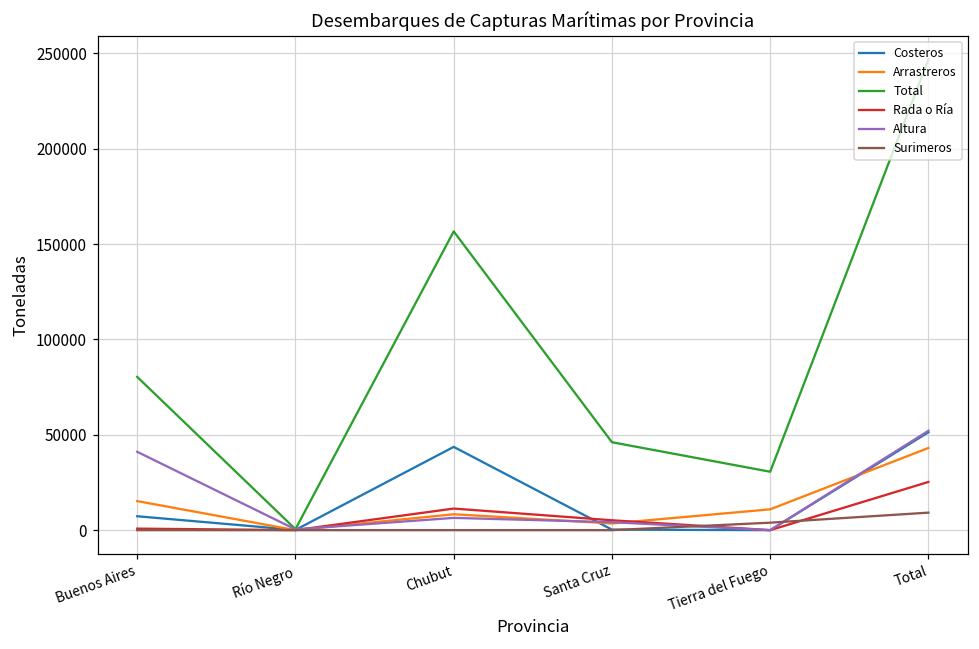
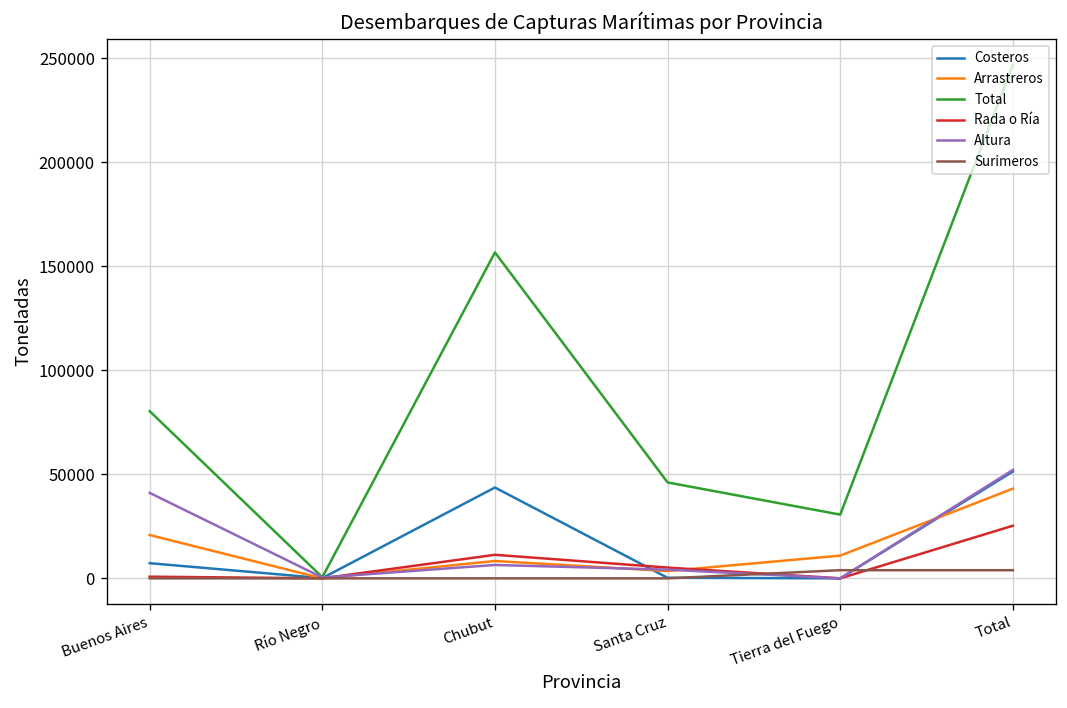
  {
    "Costeros": {
      "Buenos Aires": 7000,
      "Chubut": 44000
    },
    "Arrastreros": {
-     "Buenos Aires": 15000,
+     "Buenos Aires": 21000,
      "Chubut": 8000,
      "Tierra del Fuego": 11000,
      "Total": 43000
    },
    "Total": {
      "Buenos Aires": 80000,
      "Chubut": 157000,
      "Santa Cruz": 46000,
      "Tierra del Fuego": 31000
    },
    "Rada o Ría": {
      "Chubut": 11000,
      "Total": 25000
    },
    "Altura": {
      "Buenos Aires": 41000,
      "Chubut": 6000
    },
    "Surimeros": {
      "Chubut": 0,
      "Tierra del Fuego": 4000,
-     "Total": 9000
+     "Total": 4000
    }
  }
